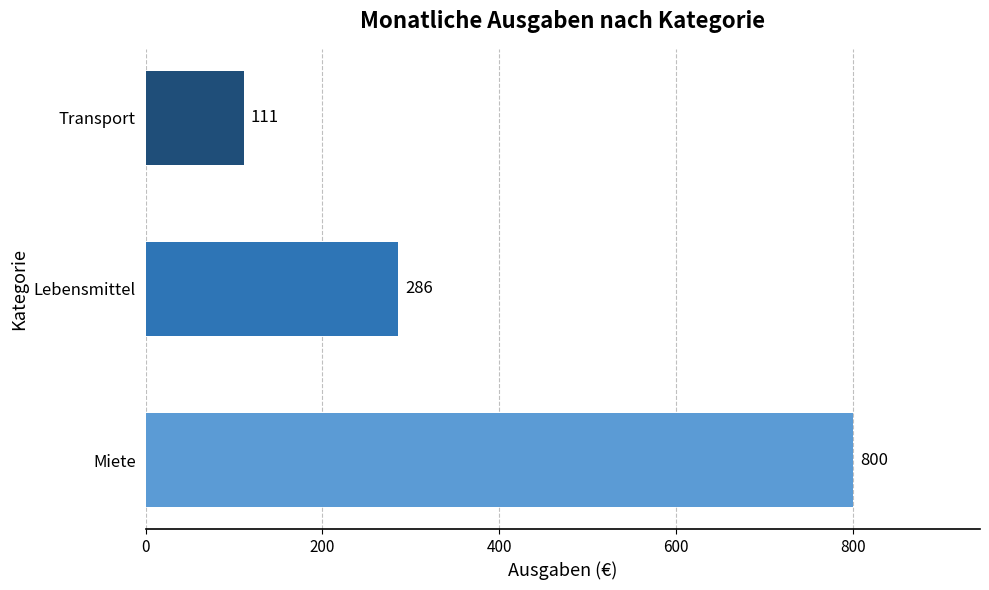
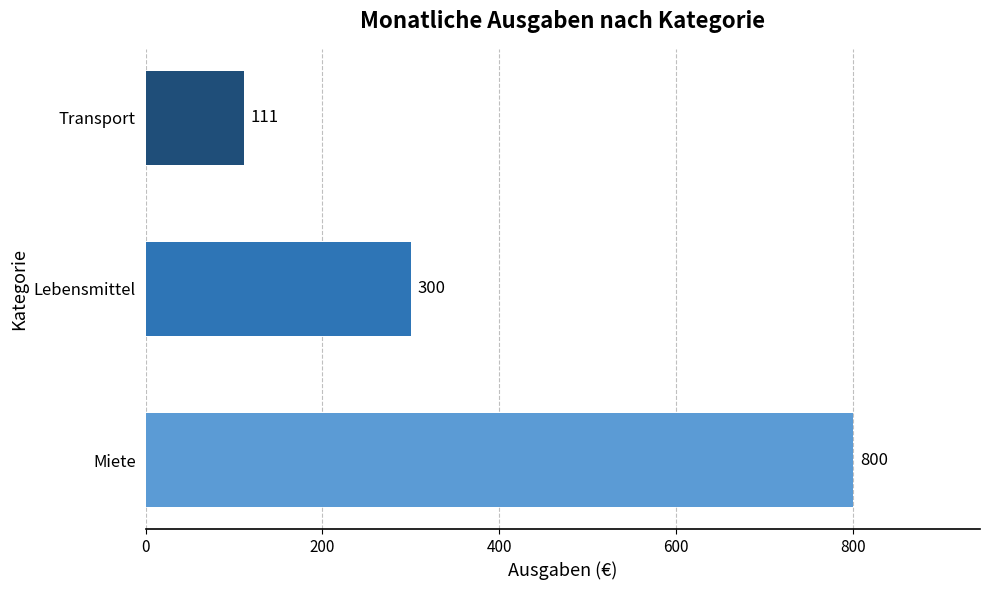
  {
    "Transport": 111,
-   "Lebensmittel": 286,
+   "Lebensmittel": 300,
    "Miete": 800
  }
